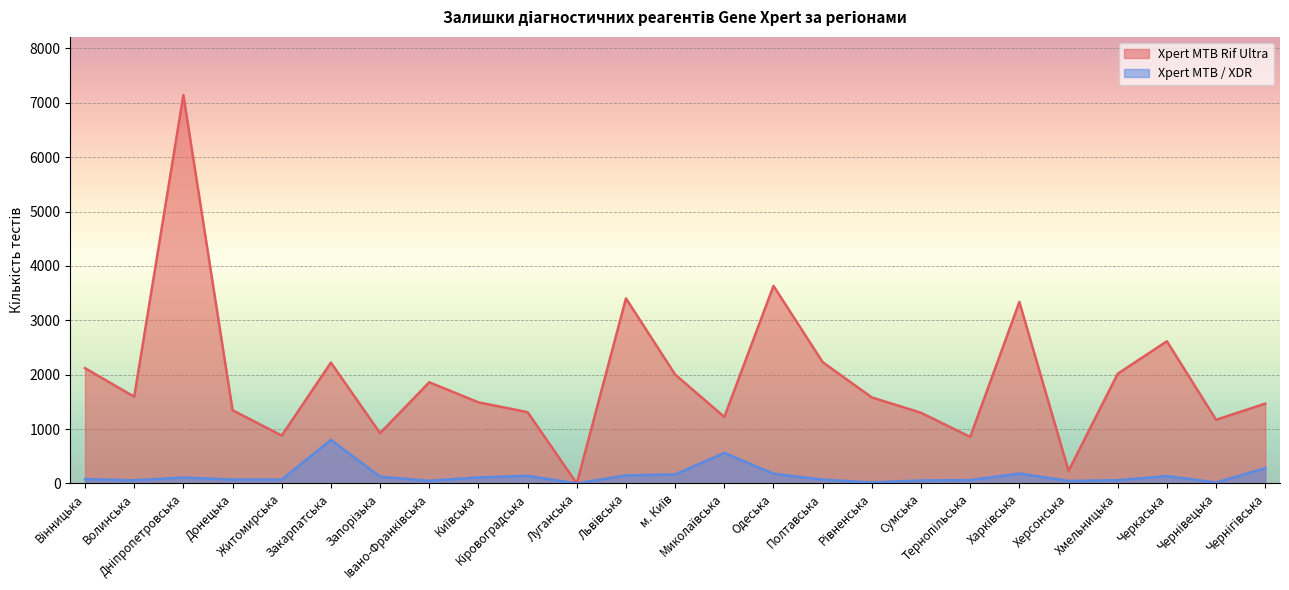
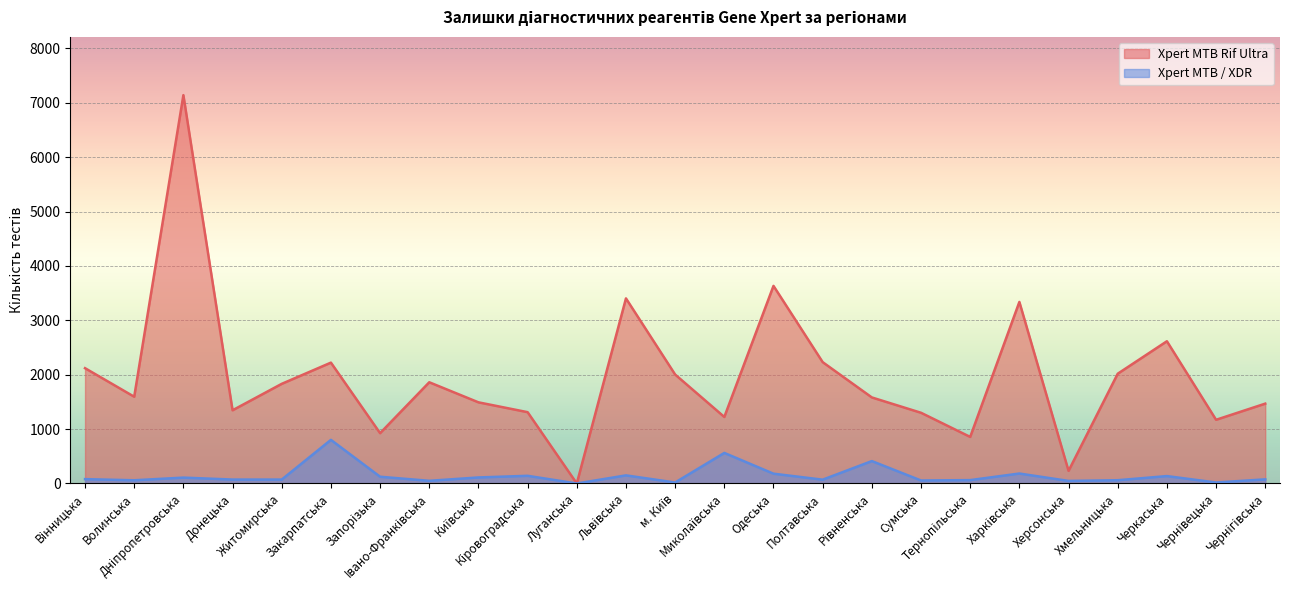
  {
    "Xpert MTB Rif Ultra": {
      "Вінницька": 2100,
      "Волинська": 1600,
      "Дніпропетровська": 7100,
      "Донецька": 1300,
-     "Житомирська": 900,
+     "Житомирська": 1800,
      "Закарпатська": 2200,
      "Запорізька": 900,
      "Івано-Франківська": 1900,
      "Київська": 1500,
      "Кіровоградська": 1300,
      "Львівська": 3400,
      "м. Київ": 2000,
      "Миколаївська": 1200,
      "Одеська": 3600,
      "Полтавська": 2200,
      "Рівненська": 1600,
      "Сумська": 1300,
      "Тернопільська": 900,
      "Харківська": 3300,
      "Херсонська": 200,
      "Хмельницька": 2000,
      "Черкаська": 2600,
      "Чернівецька": 1200,
      "Чернігівська": 1500
    },
    "Xpert MTB / XDR": {
      "Вінницька": 100,
      "Волинська": 100,
      "Дніпропетровська": 100,
      "Донецька": 100,
      "Житомирська": 100,
      "Закарпатська": 800,
      "Запорізька": 100,
      "Івано-Франківська": 0,
      "Київська": 100,
      "Кіровоградська": 100,
      "Львівська": 100,
-     "м. Київ": 200,
+     "м. Київ": 0,
      "Миколаївська": 600,
      "Одеська": 200,
      "Полтавська": 100,
-     "Рівненська": 0,
+     "Рівненська": 400,
      "Сумська": 100,
      "Тернопільська": 100,
      "Харківська": 200,
      "Херсонська": 0,
      "Хмельницька": 100,
      "Черкаська": 100,
      "Чернівецька": 0,
-     "Чернігівська": 300
+     "Чернігівська": 100
    }
  }
